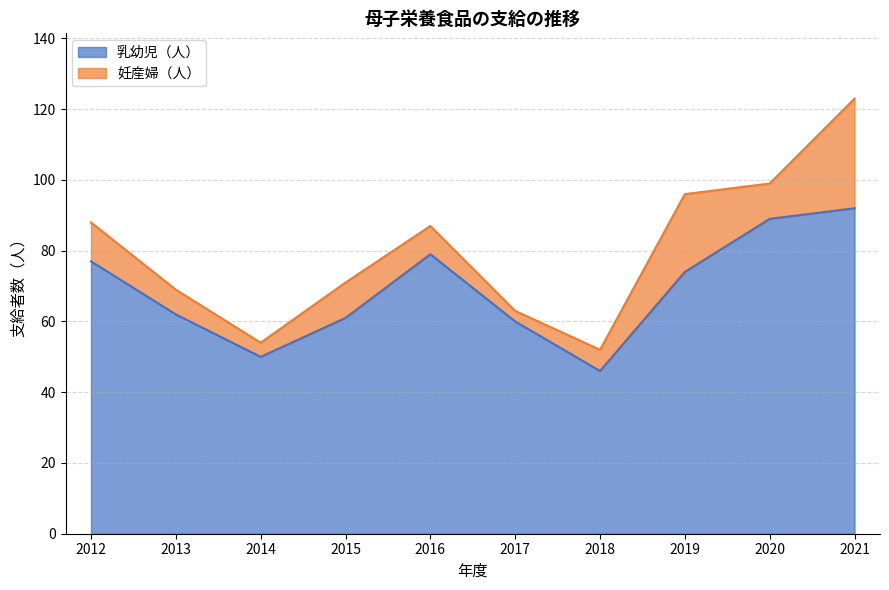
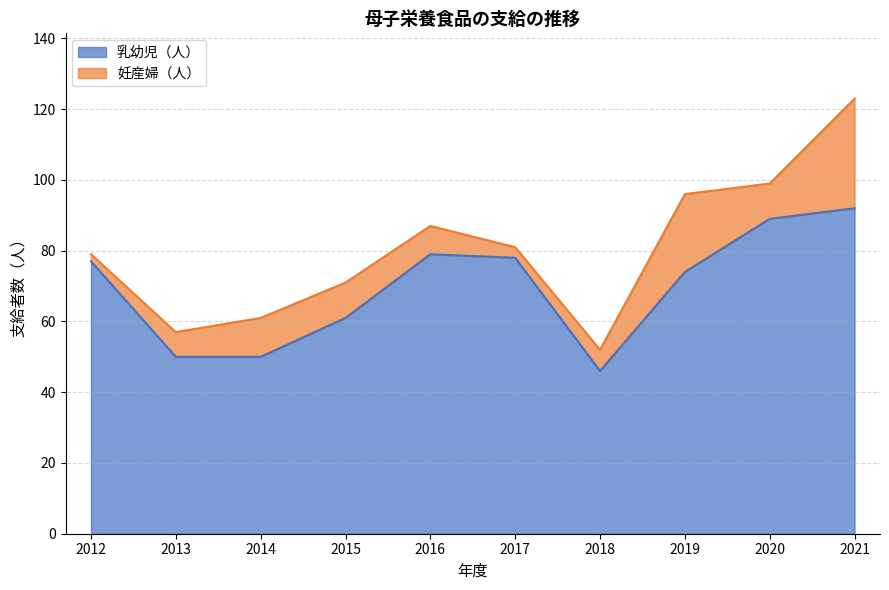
  {
    "乳幼児（人）": {
      "2012": 77,
-     "2013": 62,
+     "2013": 50,
      "2014": 50,
      "2015": 61,
      "2016": 79,
-     "2017": 60,
+     "2017": 78,
      "2018": 46,
      "2019": 74,
      "2020": 89,
      "2021": 92
    },
    "妊産婦（人）": {
-     "2012": 11,
+     "2012": 2,
      "2013": 7,
-     "2014": 4,
+     "2014": 11,
      "2015": 10,
      "2016": 8,
      "2017": 3,
      "2018": 6,
      "2019": 22,
      "2020": 10,
      "2021": 31
    }
  }
